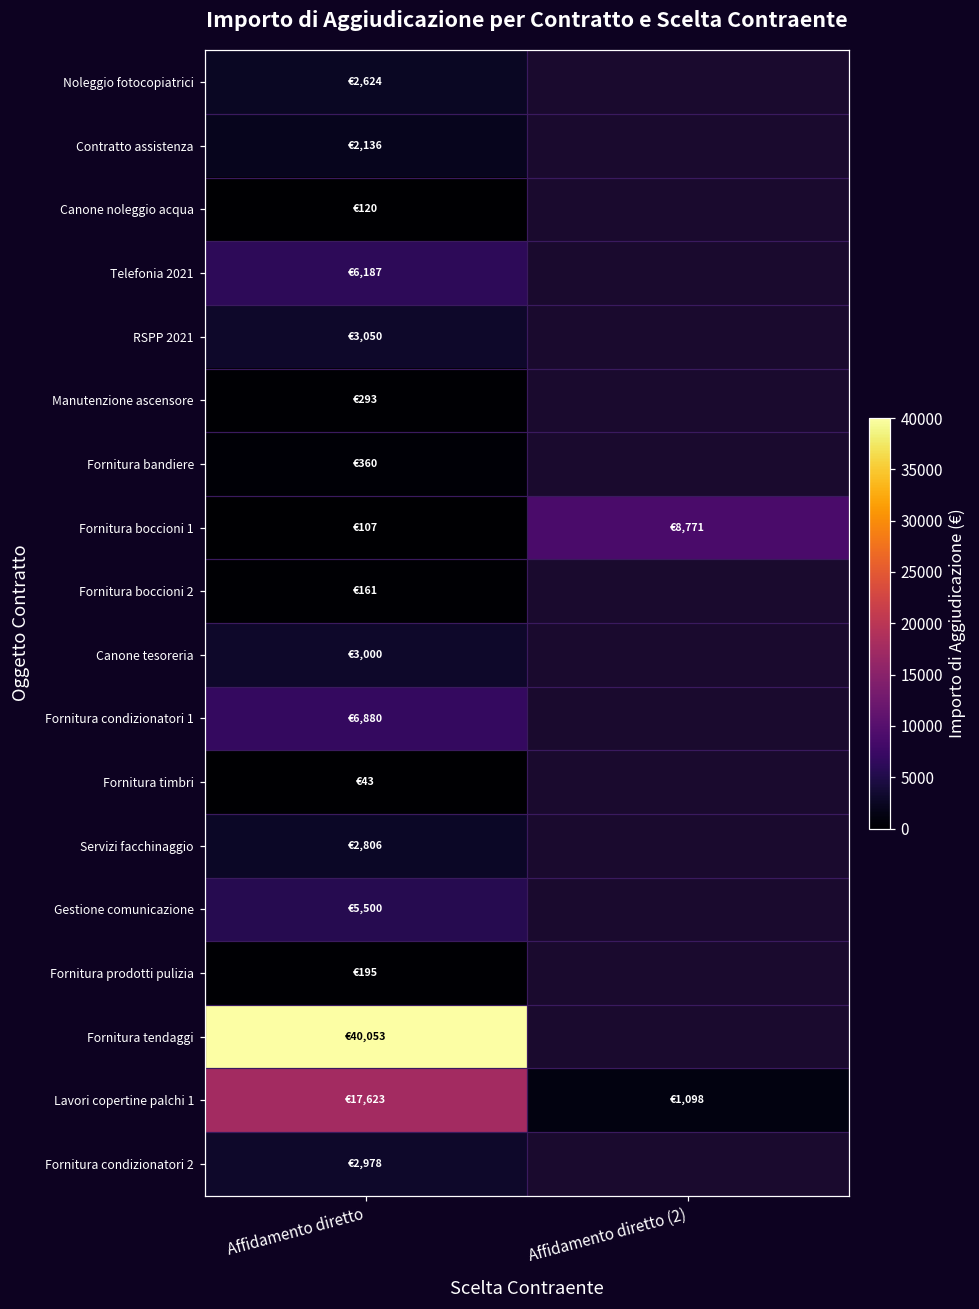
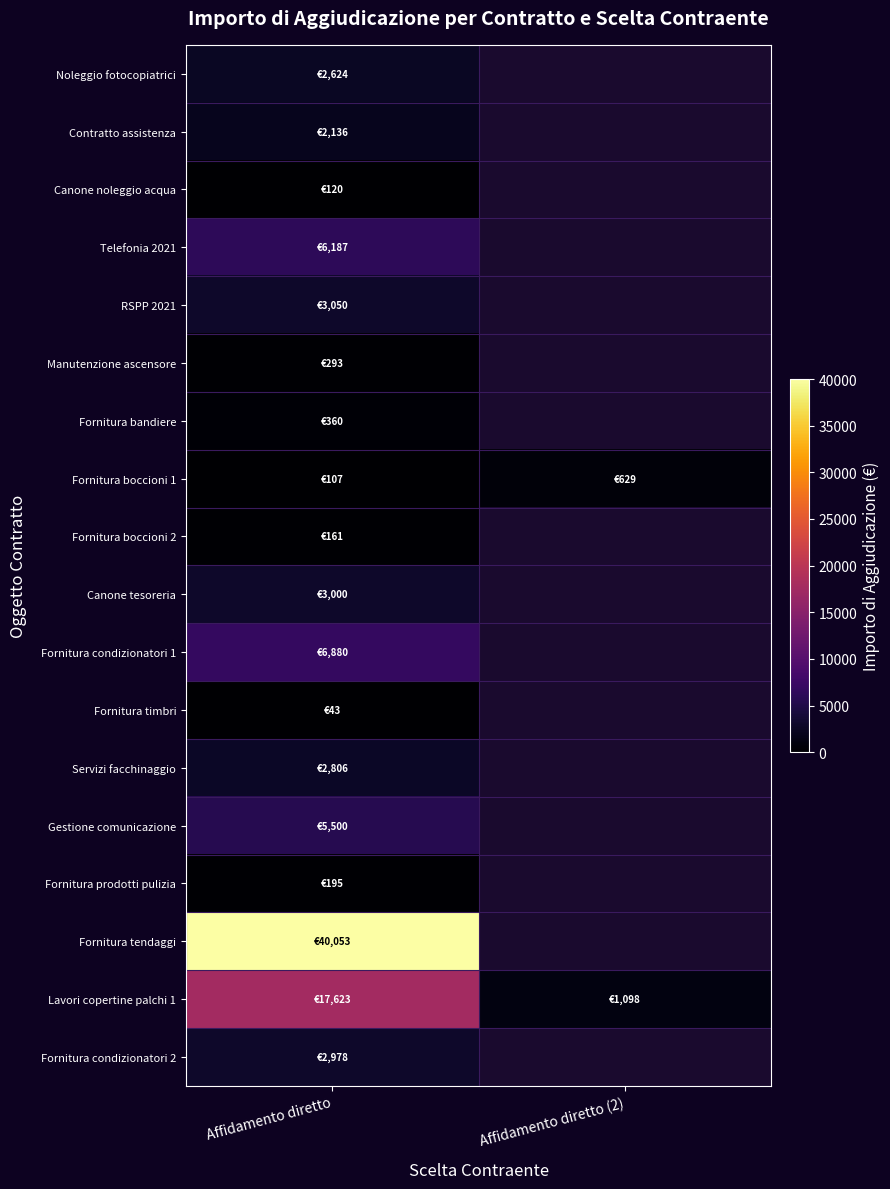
  {
    "Noleggio fotocopiatrici": {
      "Affidamento diretto": "€2,624"
    },
    "Contratto assistenza": {
      "Affidamento diretto": "€2,136"
    },
    "Canone noleggio acqua": {
      "Affidamento diretto": "€120"
    },
    "Telefonia 2021": {
      "Affidamento diretto": "€6,187"
    },
    "RSPP 2021": {
      "Affidamento diretto": "€3,050"
    },
    "Manutenzione ascensore": {
      "Affidamento diretto": "€293"
    },
    "Fornitura bandiere": {
      "Affidamento diretto": "€360"
    },
    "Fornitura boccioni 1": {
      "Affidamento diretto": "€107",
-     "Affidamento diretto (2)": "€8,771"
+     "Affidamento diretto (2)": "€629"
    },
    "Fornitura boccioni 2": {
      "Affidamento diretto": "€161"
    },
    "Canone tesoreria": {
      "Affidamento diretto": "€3,000"
    },
    "Fornitura condizionatori 1": {
      "Affidamento diretto": "€6,880"
    },
    "Fornitura timbri": {
      "Affidamento diretto": "€43"
    },
    "Servizi facchinaggio": {
      "Affidamento diretto": "€2,806"
    },
    "Gestione comunicazione": {
      "Affidamento diretto": "€5,500"
    },
    "Fornitura prodotti pulizia": {
      "Affidamento diretto": "€195"
    },
    "Fornitura tendaggi": {
      "Affidamento diretto": "€40,053"
    },
    "Lavori copertine palchi 1": {
      "Affidamento diretto": "€17,623",
      "Affidamento diretto (2)": "€1,098"
    },
    "Fornitura condizionatori 2": {
      "Affidamento diretto": "€2,978"
    }
  }
